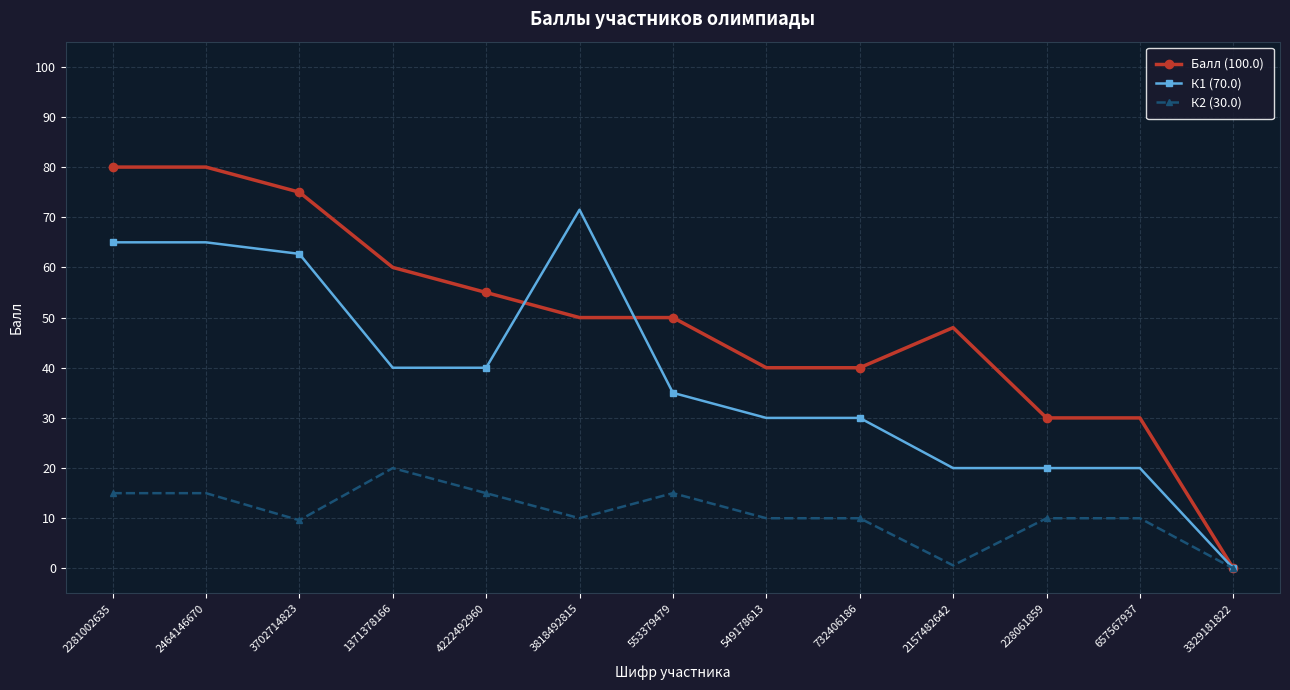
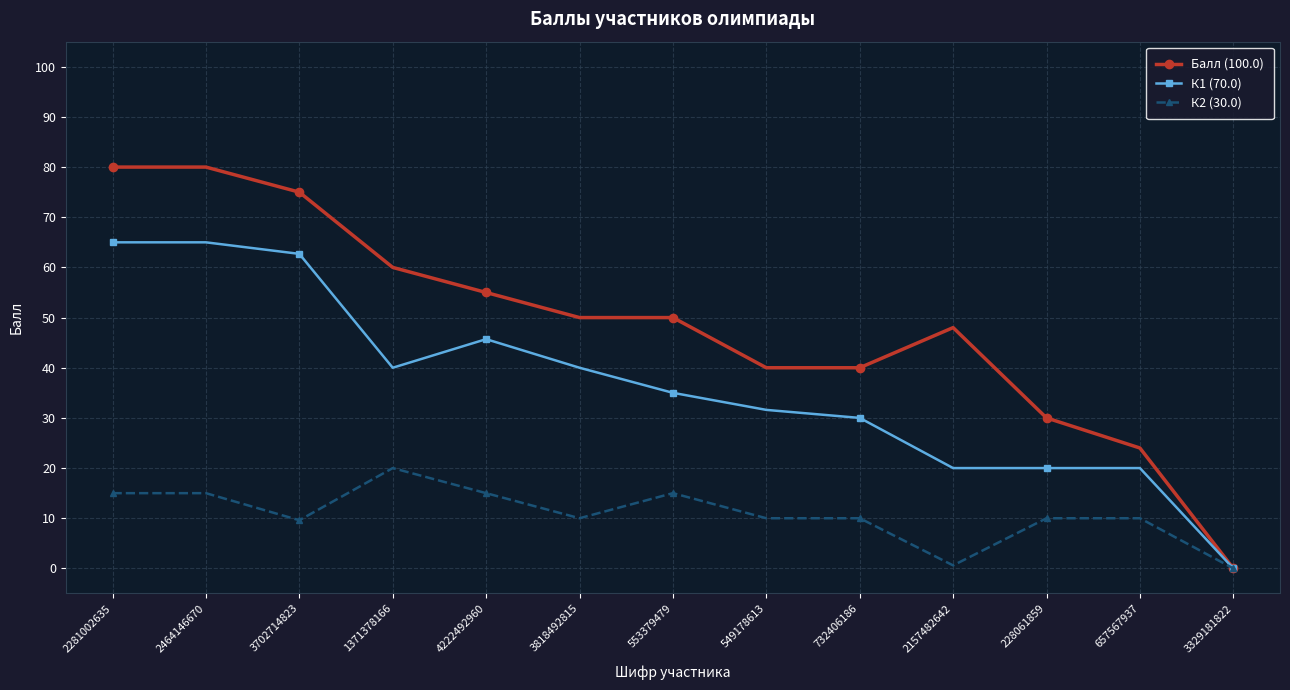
  {
    "Балл (100.0)": {
      "2281002635": 80,
      "2464146670": 80,
      "3702714823": 75,
      "1371378166": 60,
      "4222492960": 55,
      "3818492815": 50,
      "553379479": 50,
      "549178613": 40,
      "732406186": 40,
      "2157482642": 48,
      "228061859": 30,
-     "657567937": 30
+     "657567937": 24
    },
    "К1 (70.0)": {
      "2281002635": 65,
      "2464146670": 65,
      "3702714823": 63,
      "1371378166": 40,
-     "4222492960": 40,
-     "3818492815": 72,
+     "4222492960": 46,
+     "3818492815": 40,
      "553379479": 35,
-     "549178613": 30,
+     "549178613": 32,
      "732406186": 30,
      "2157482642": 20,
      "228061859": 20,
      "657567937": 20
    },
    "К2 (30.0)": {
      "2281002635": 15,
      "2464146670": 15,
      "3702714823": 10,
      "1371378166": 20,
      "4222492960": 15,
      "3818492815": 10,
      "553379479": 15,
      "549178613": 10,
      "732406186": 10,
      "2157482642": 1,
      "228061859": 10,
      "657567937": 10
    }
  }
